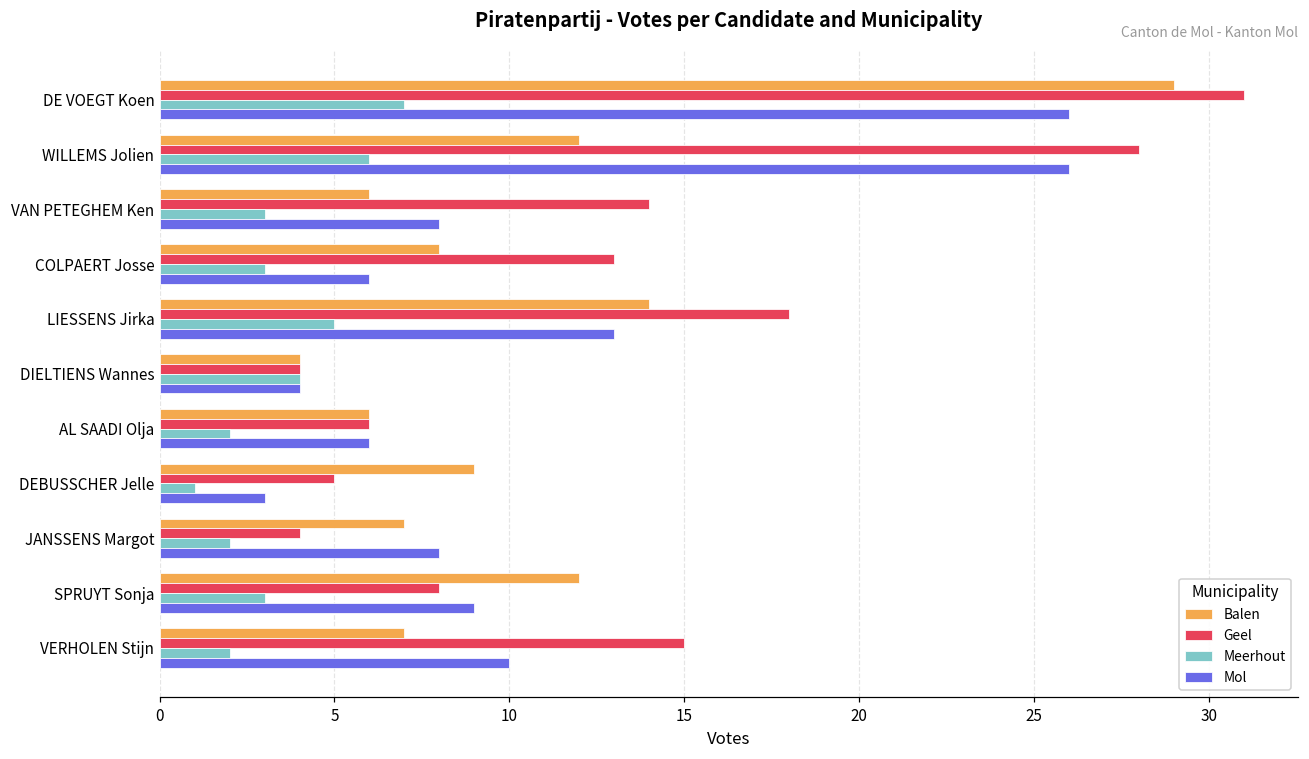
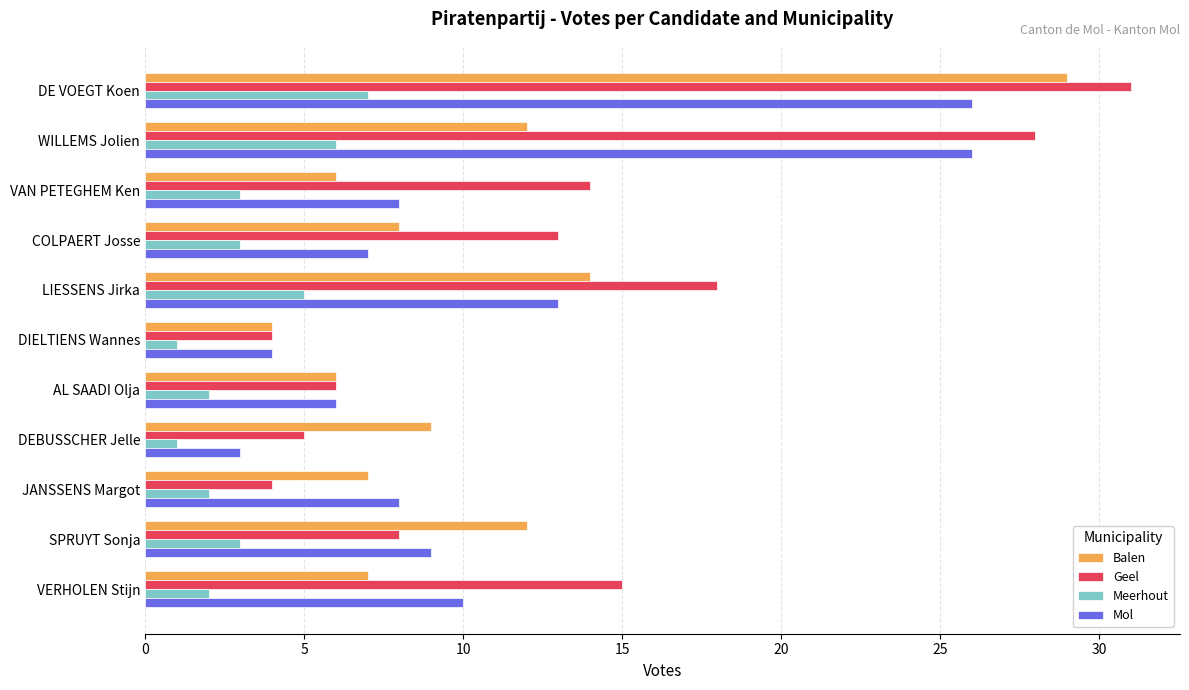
  {
    "Balen": {
      "DE VOEGT Koen": 29,
      "WILLEMS Jolien": 12,
      "VAN PETEGHEM Ken": 6,
      "COLPAERT Josse": 8,
      "LIESSENS Jirka": 14,
      "DIELTIENS Wannes": 4,
      "AL SAADI Olja": 6,
      "DEBUSSCHER Jelle": 9,
      "JANSSENS Margot": 7,
      "SPRUYT Sonja": 12,
      "VERHOLEN Stijn": 7
    },
    "Geel": {
      "DE VOEGT Koen": 31,
      "WILLEMS Jolien": 28,
      "VAN PETEGHEM Ken": 14,
      "COLPAERT Josse": 13,
      "LIESSENS Jirka": 18,
      "DIELTIENS Wannes": 4,
      "AL SAADI Olja": 6,
      "DEBUSSCHER Jelle": 5,
      "JANSSENS Margot": 4,
      "SPRUYT Sonja": 8,
      "VERHOLEN Stijn": 15
    },
    "Meerhout": {
      "DE VOEGT Koen": 7,
      "WILLEMS Jolien": 6,
      "VAN PETEGHEM Ken": 3,
      "COLPAERT Josse": 3,
      "LIESSENS Jirka": 5,
-     "DIELTIENS Wannes": 4,
+     "DIELTIENS Wannes": 1,
      "AL SAADI Olja": 2,
      "DEBUSSCHER Jelle": 1,
      "JANSSENS Margot": 2,
      "SPRUYT Sonja": 3,
      "VERHOLEN Stijn": 2
    },
    "Mol": {
      "DE VOEGT Koen": 26,
      "WILLEMS Jolien": 26,
      "VAN PETEGHEM Ken": 8,
-     "COLPAERT Josse": 6,
+     "COLPAERT Josse": 7,
      "LIESSENS Jirka": 13,
      "DIELTIENS Wannes": 4,
      "AL SAADI Olja": 6,
      "DEBUSSCHER Jelle": 3,
      "JANSSENS Margot": 8,
      "SPRUYT Sonja": 9,
      "VERHOLEN Stijn": 10
    }
  }
